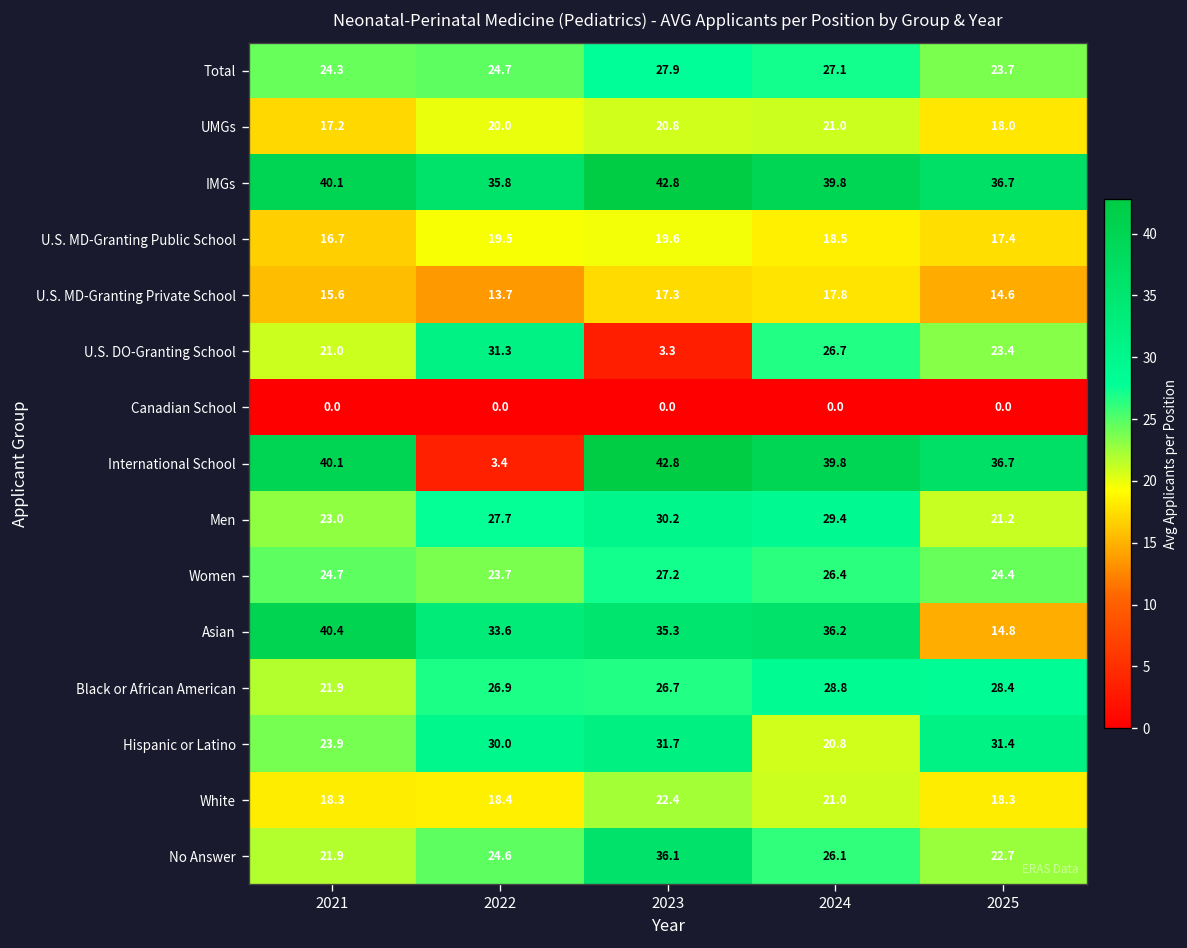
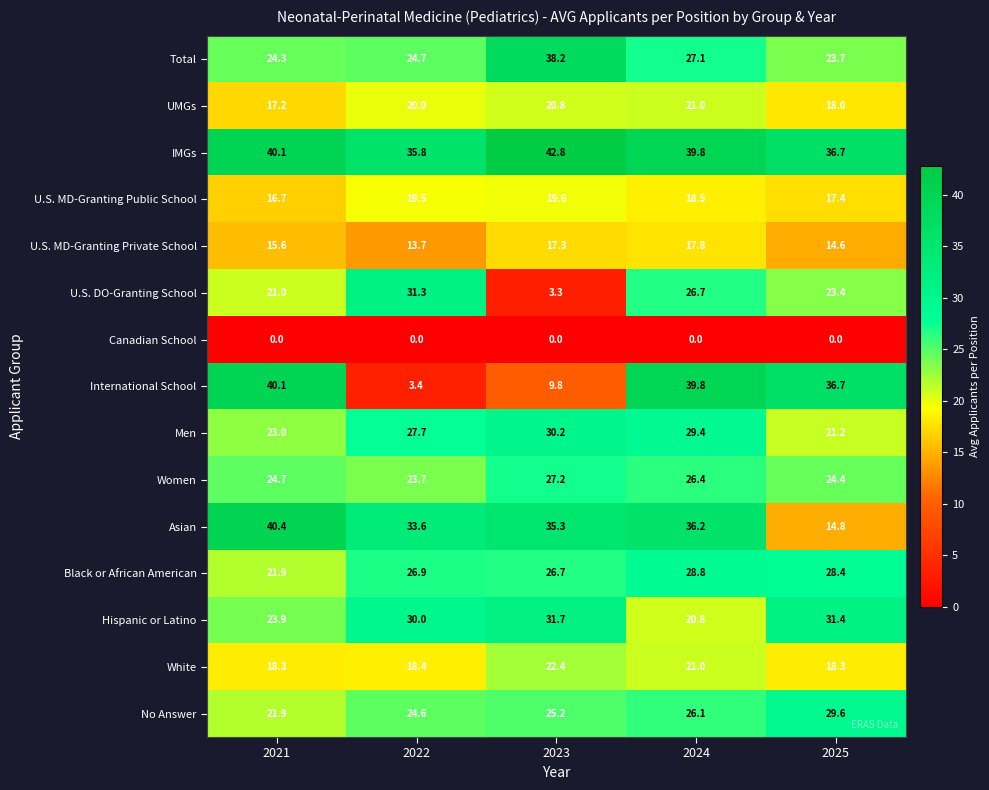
  {
    "Total": {
      "2021": 24.3,
      "2022": 24.7,
-     "2023": 27.9,
+     "2023": 38.2,
      "2024": 27.1,
      "2025": 23.7
    },
    "UMGs": {
      "2021": 17.2,
      "2022": 20.0,
      "2023": 20.8,
      "2024": 21.0,
      "2025": 18.0
    },
    "IMGs": {
      "2021": 40.1,
      "2022": 35.8,
      "2023": 42.8,
      "2024": 39.8,
      "2025": 36.7
    },
    "U.S. MD-Granting Public School": {
      "2021": 16.7,
      "2022": 19.5,
      "2023": 19.6,
      "2024": 18.5,
      "2025": 17.4
    },
    "U.S. MD-Granting Private School": {
      "2021": 15.6,
      "2022": 13.7,
      "2023": 17.3,
      "2024": 17.8,
      "2025": 14.6
    },
    "U.S. DO-Granting School": {
      "2021": 21.0,
      "2022": 31.3,
      "2023": 3.3,
      "2024": 26.7,
      "2025": 23.4
    },
    "Canadian School": {
      "2021": 0.0,
      "2022": 0.0,
      "2023": 0.0,
      "2024": 0.0,
      "2025": 0.0
    },
    "International School": {
      "2021": 40.1,
      "2022": 3.4,
-     "2023": 42.8,
+     "2023": 9.8,
      "2024": 39.8,
      "2025": 36.7
    },
    "Men": {
      "2021": 23.0,
      "2022": 27.7,
      "2023": 30.2,
      "2024": 29.4,
      "2025": 21.2
    },
    "Women": {
      "2021": 24.7,
      "2022": 23.7,
      "2023": 27.2,
      "2024": 26.4,
      "2025": 24.4
    },
    "Asian": {
      "2021": 40.4,
      "2022": 33.6,
      "2023": 35.3,
      "2024": 36.2,
      "2025": 14.8
    },
    "Black or African American": {
      "2021": 21.9,
      "2022": 26.9,
      "2023": 26.7,
      "2024": 28.8,
      "2025": 28.4
    },
    "Hispanic or Latino": {
      "2021": 23.9,
      "2022": 30.0,
      "2023": 31.7,
      "2024": 20.8,
      "2025": 31.4
    },
    "White": {
      "2021": 18.3,
      "2022": 18.4,
      "2023": 22.4,
      "2024": 21.0,
      "2025": 18.3
    },
    "No Answer": {
      "2021": 21.9,
      "2022": 24.6,
-     "2023": 36.1,
+     "2023": 25.2,
      "2024": 26.1,
-     "2025": 22.7
+     "2025": 29.6
    }
  }
